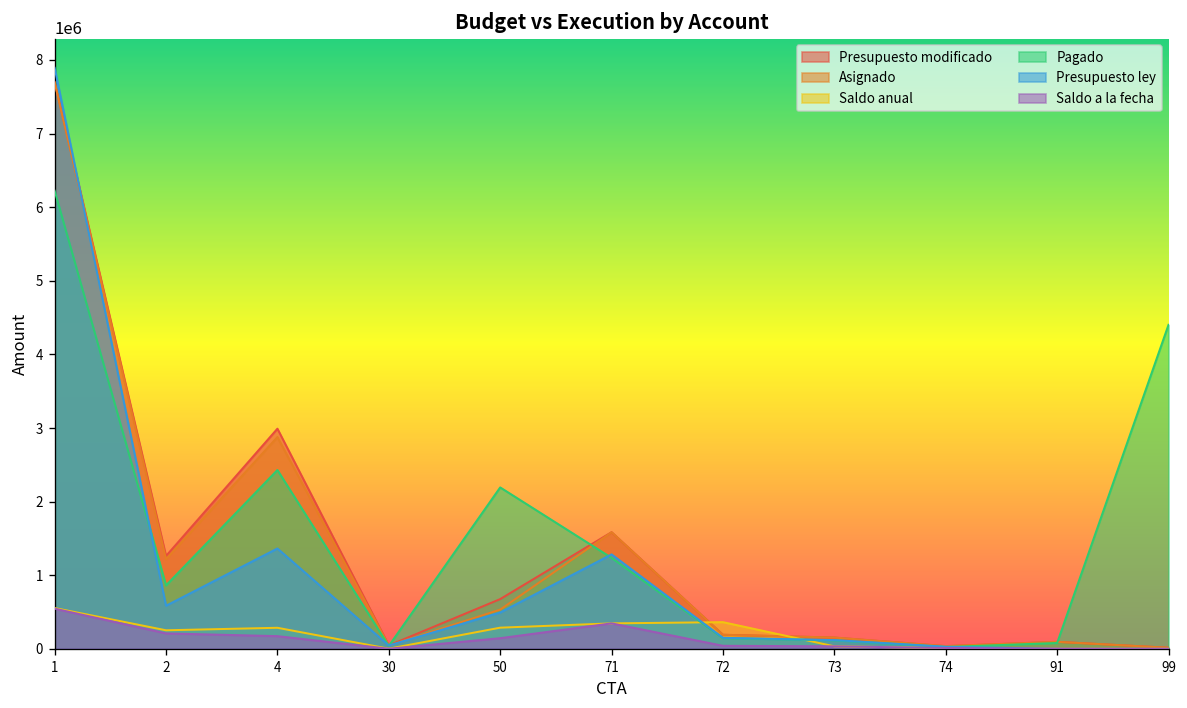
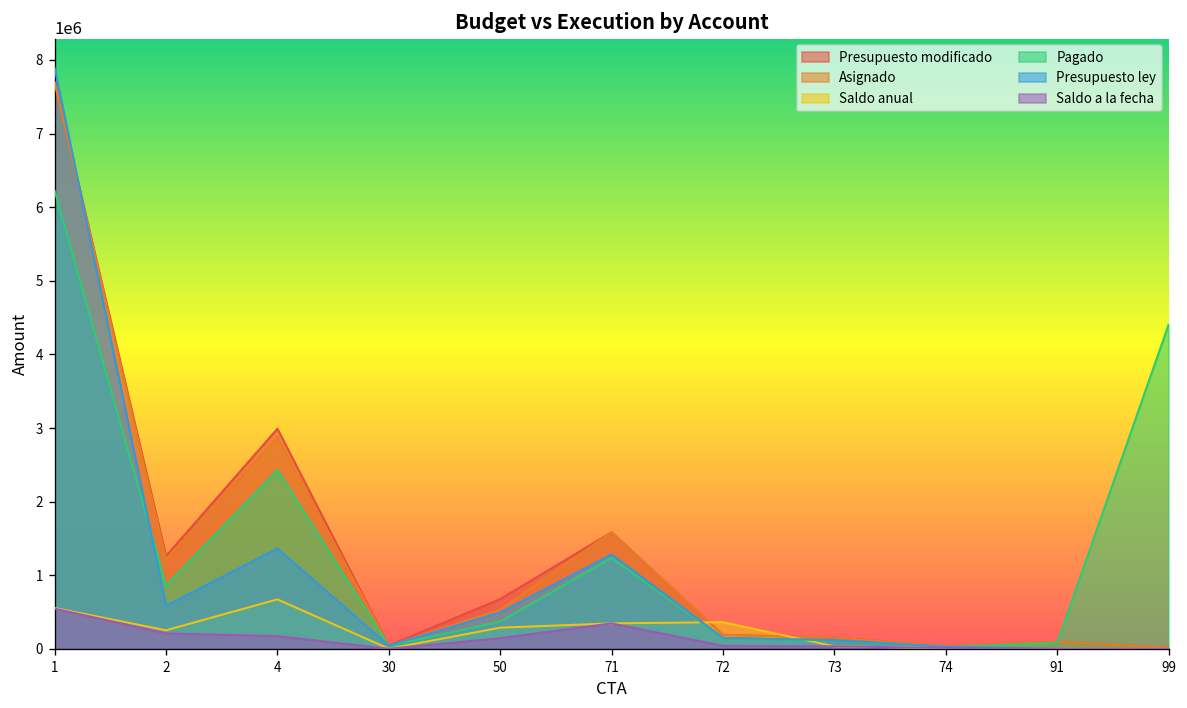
  {
    "Saldo anual": {
      "2": 300000,
-     "4": 300000,
+     "4": 700000,
      "50": 300000,
      "72": 400000
    },
    "Pagado": {
      "1": 6200000,
      "2": 900000,
      "4": 2400000,
-     "50": 2200000,
+     "50": 400000,
      "71": 1200000,
      "99": 4400000
    },
    "Presupuesto ley": {
      "1": 7900000,
      "2": 600000,
      "4": 1400000,
      "71": 1300000
    },
    "Saldo a la fecha": {
      "2": 200000,
      "4": 200000,
      "50": 100000,
      "72": 0
    }
  }
